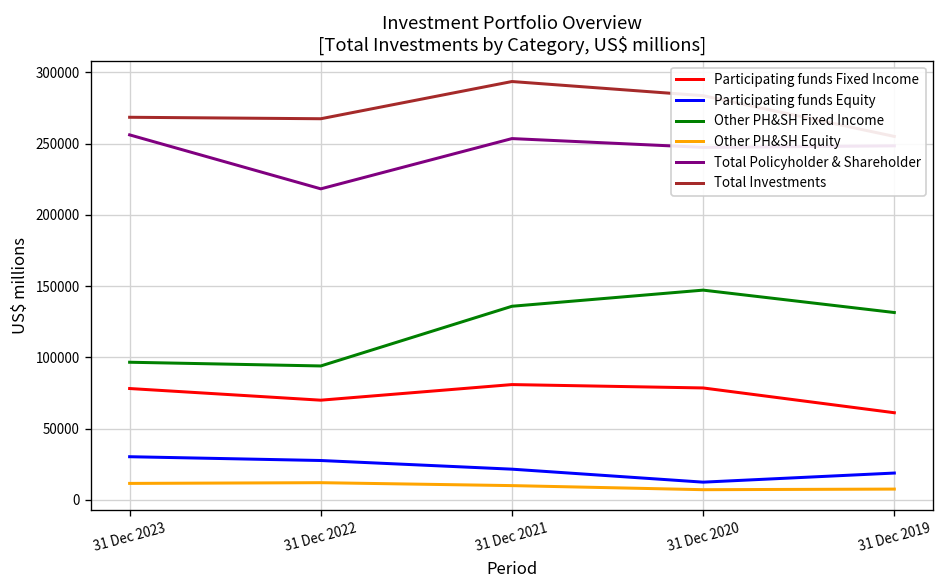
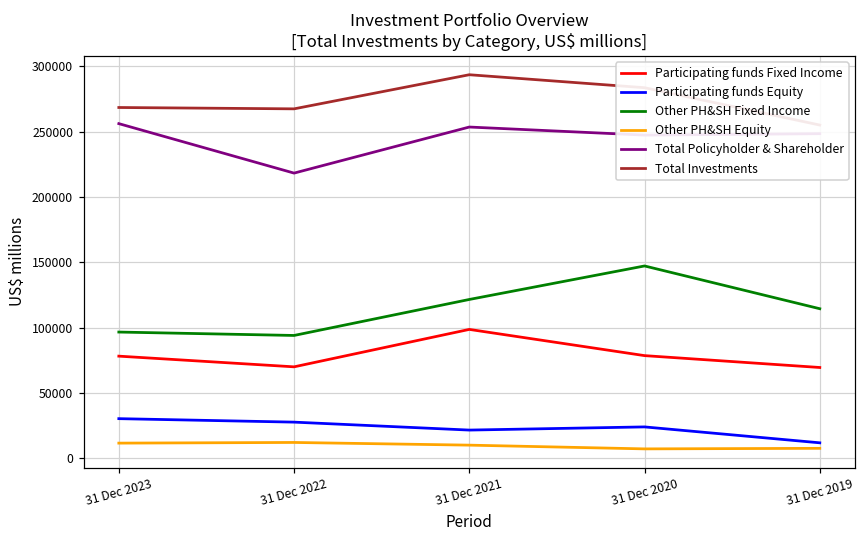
  {
    "Participating funds Fixed Income": {
      "31 Dec 2023": 78000,
      "31 Dec 2022": 70000,
-     "31 Dec 2021": 81000,
+     "31 Dec 2021": 99000,
      "31 Dec 2020": 78000,
-     "31 Dec 2019": 61000
+     "31 Dec 2019": 69000
    },
    "Participating funds Equity": {
      "31 Dec 2023": 30000,
      "31 Dec 2022": 28000,
      "31 Dec 2021": 21000,
-     "31 Dec 2020": 12000,
-     "31 Dec 2019": 19000
+     "31 Dec 2020": 24000,
+     "31 Dec 2019": 12000
    },
    "Other PH&SH Fixed Income": {
      "31 Dec 2023": 97000,
      "31 Dec 2022": 94000,
-     "31 Dec 2021": 136000,
+     "31 Dec 2021": 122000,
      "31 Dec 2020": 147000,
-     "31 Dec 2019": 131000
+     "31 Dec 2019": 114000
    },
    "Other PH&SH Equity": {
      "31 Dec 2023": 11000,
      "31 Dec 2022": 12000,
      "31 Dec 2021": 10000,
      "31 Dec 2020": 7000,
      "31 Dec 2019": 7000
    },
    "Total Policyholder & Shareholder": {
      "31 Dec 2023": 256000,
      "31 Dec 2022": 218000,
      "31 Dec 2021": 254000
    },
    "Total Investments": {
      "31 Dec 2023": 269000,
      "31 Dec 2022": 268000,
      "31 Dec 2021": 294000
    }
  }
